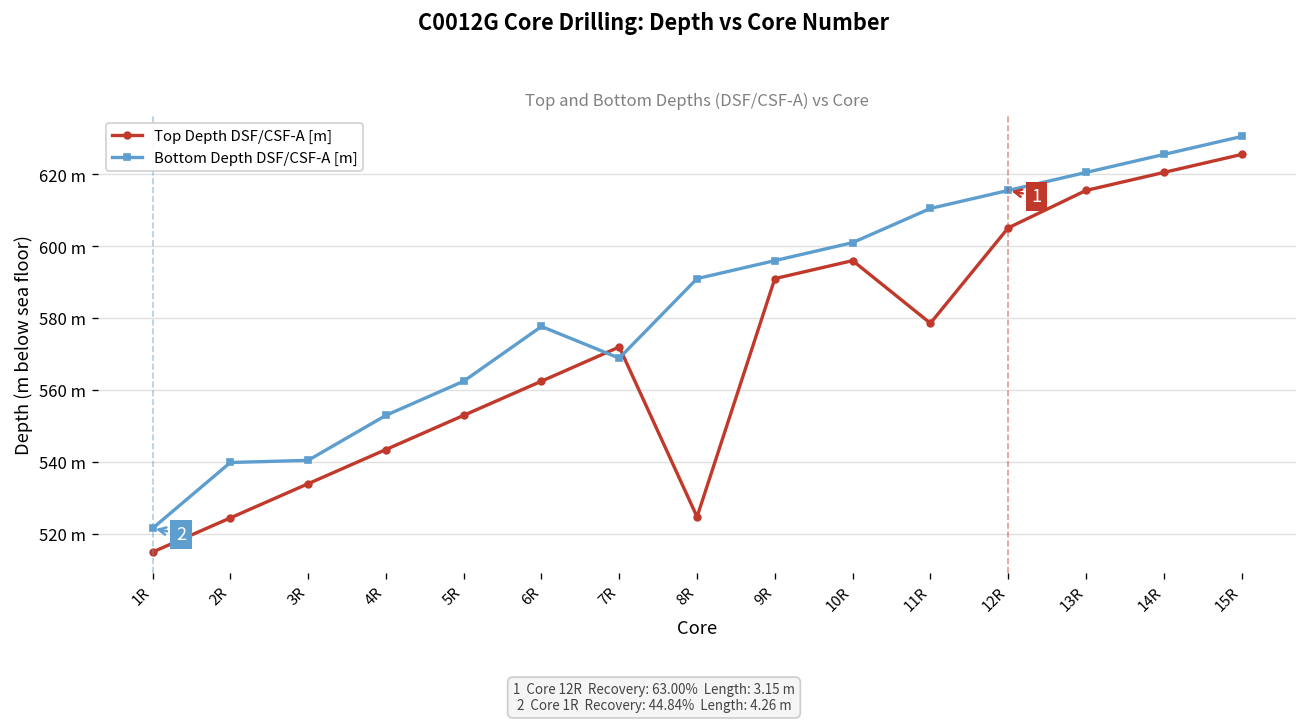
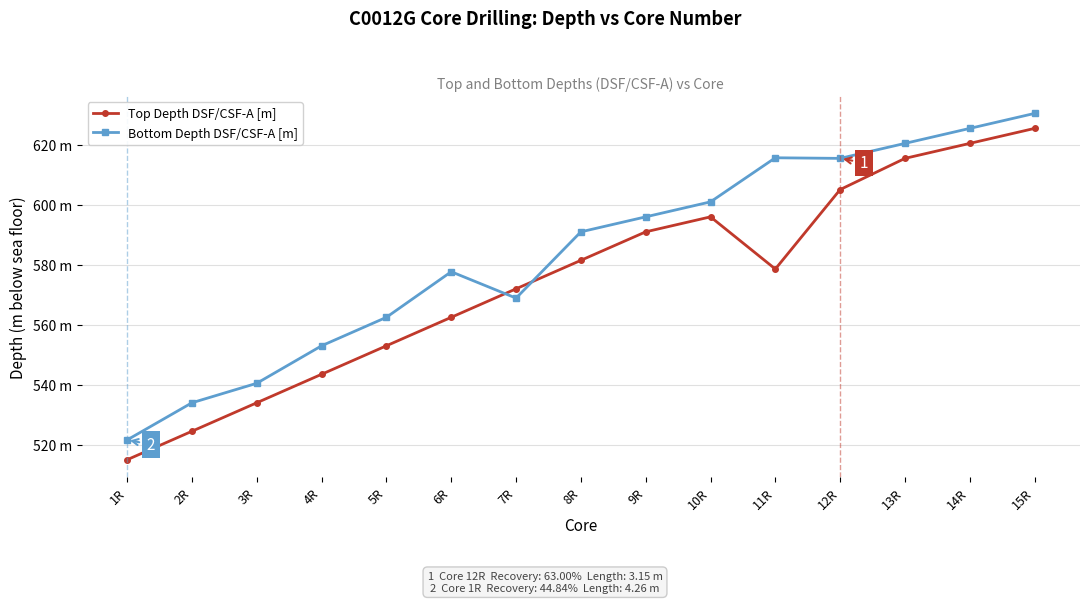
  {
    "Top Depth DSF/CSF-A [m]": {
      "1R": "515 m",
      "2R": "525 m",
      "3R": "534 m",
      "4R": "544 m",
      "5R": "553 m",
      "6R": "563 m",
      "7R": "572 m",
-     "8R": "525 m",
+     "8R": "582 m",
      "9R": "591 m",
      "10R": "596 m",
      "11R": "579 m",
      "12R": "605 m",
      "13R": "616 m",
      "14R": "621 m",
      "15R": "626 m"
    },
    "Bottom Depth DSF/CSF-A [m]": {
-     "2R": "540 m",
+     "2R": "534 m",
      "3R": "541 m",
      "4R": "553 m",
      "5R": "563 m",
      "6R": "578 m",
      "7R": "569 m",
      "8R": "591 m",
      "9R": "596 m",
      "10R": "601 m",
-     "11R": "611 m",
+     "11R": "616 m",
      "13R": "621 m",
      "14R": "626 m",
      "15R": "631 m"
    }
  }
